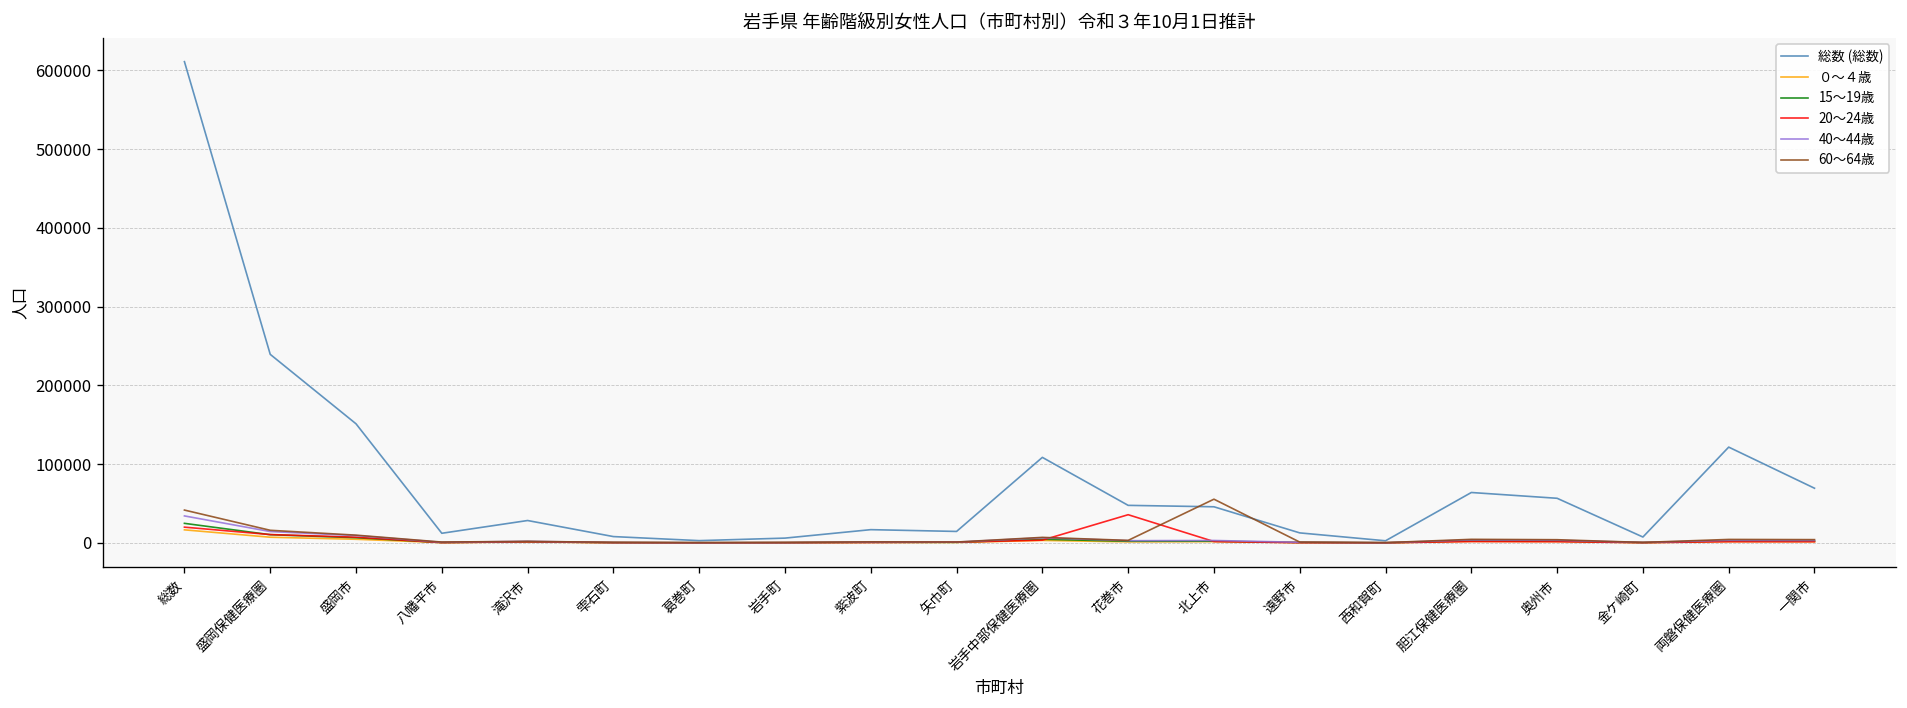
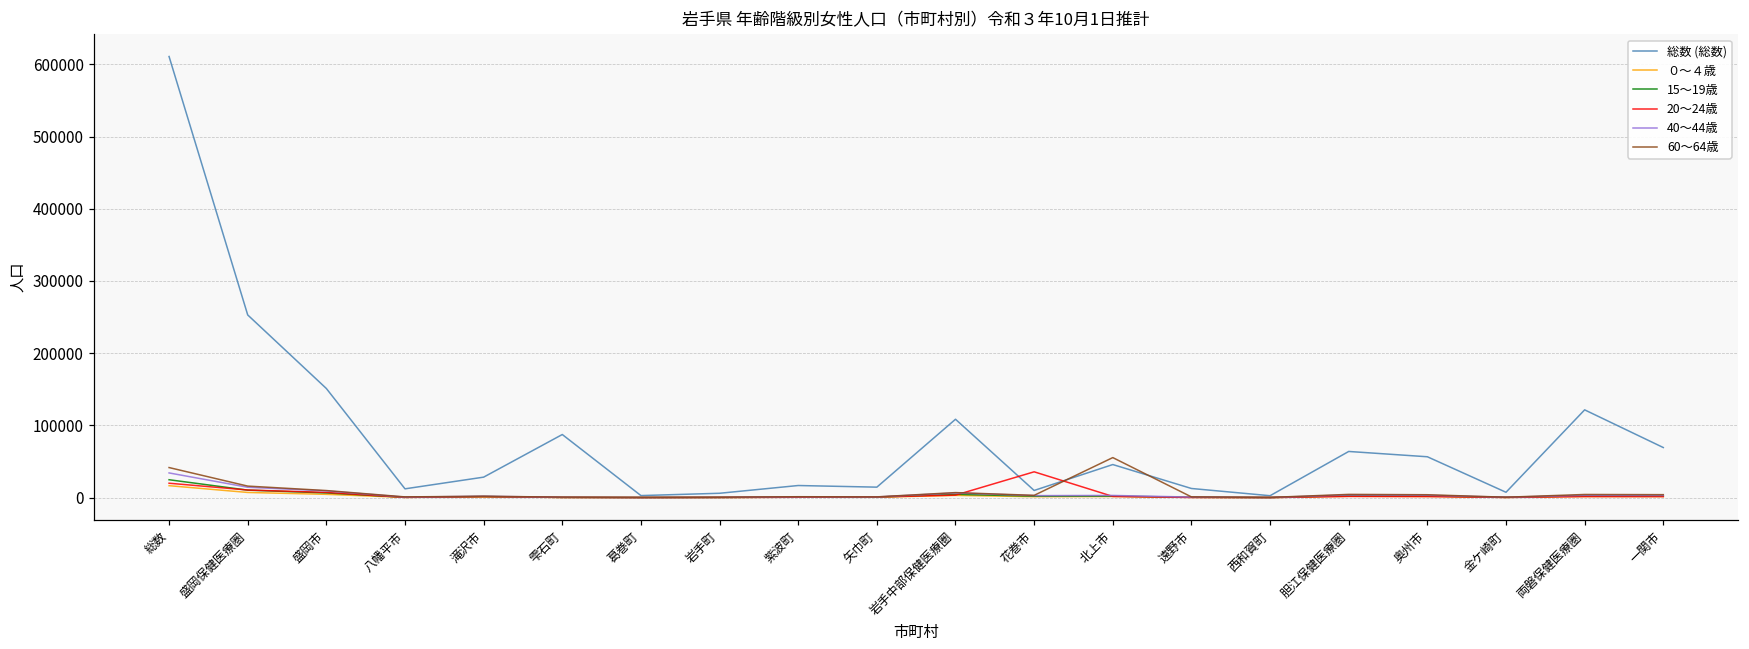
  {
    "総数 (総数)": {
      "総数": 610000,
-     "盛岡保健医療圏": 240000,
+     "盛岡保健医療圏": 250000,
      "盛岡市": 150000,
      "八幡平市": 10000,
      "滝沢市": 30000,
-     "雫石町": 10000,
+     "雫石町": 90000,
      "岩手町": 10000,
      "紫波町": 20000,
      "矢巾町": 10000,
      "岩手中部保健医療圏": 110000,
-     "花巻市": 50000,
+     "花巻市": 10000,
      "北上市": 50000,
      "遠野市": 10000,
      "胆江保健医療圏": 60000,
      "奥州市": 60000,
      "金ケ崎町": 10000,
      "両磐保健医療圏": 120000,
      "一関市": 70000
    },
    "15～19歳": {
      "総数": 20000
    },
    "20～24歳": {
      "花巻市": 40000
    },
    "40～44歳": {
      "総数": 30000
    },
    "60～64歳": {
      "総数": 40000,
      "北上市": 60000
    }
  }
